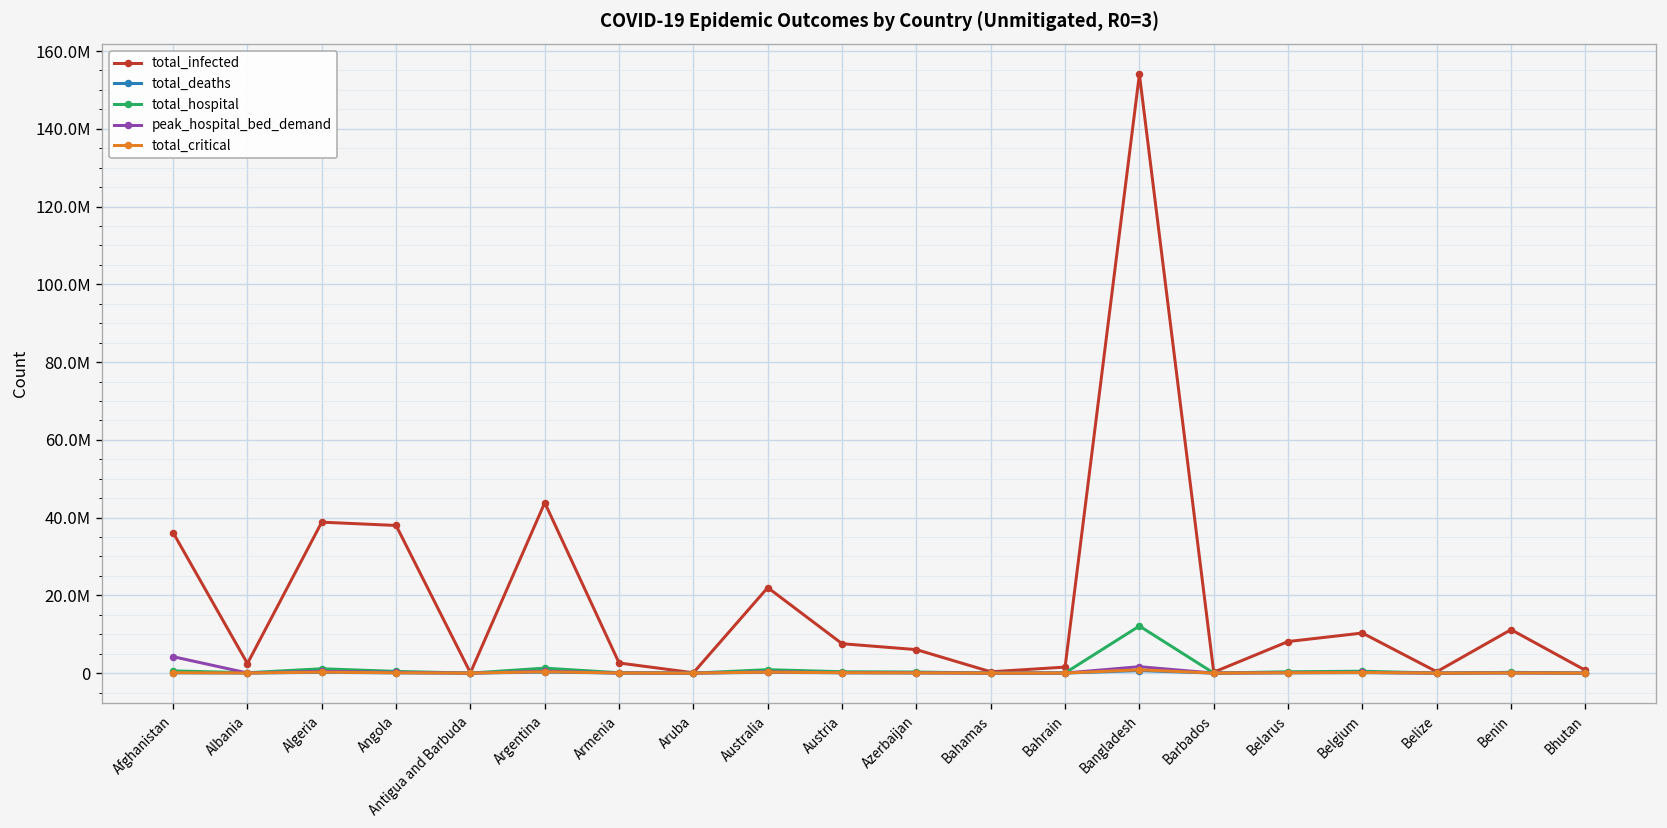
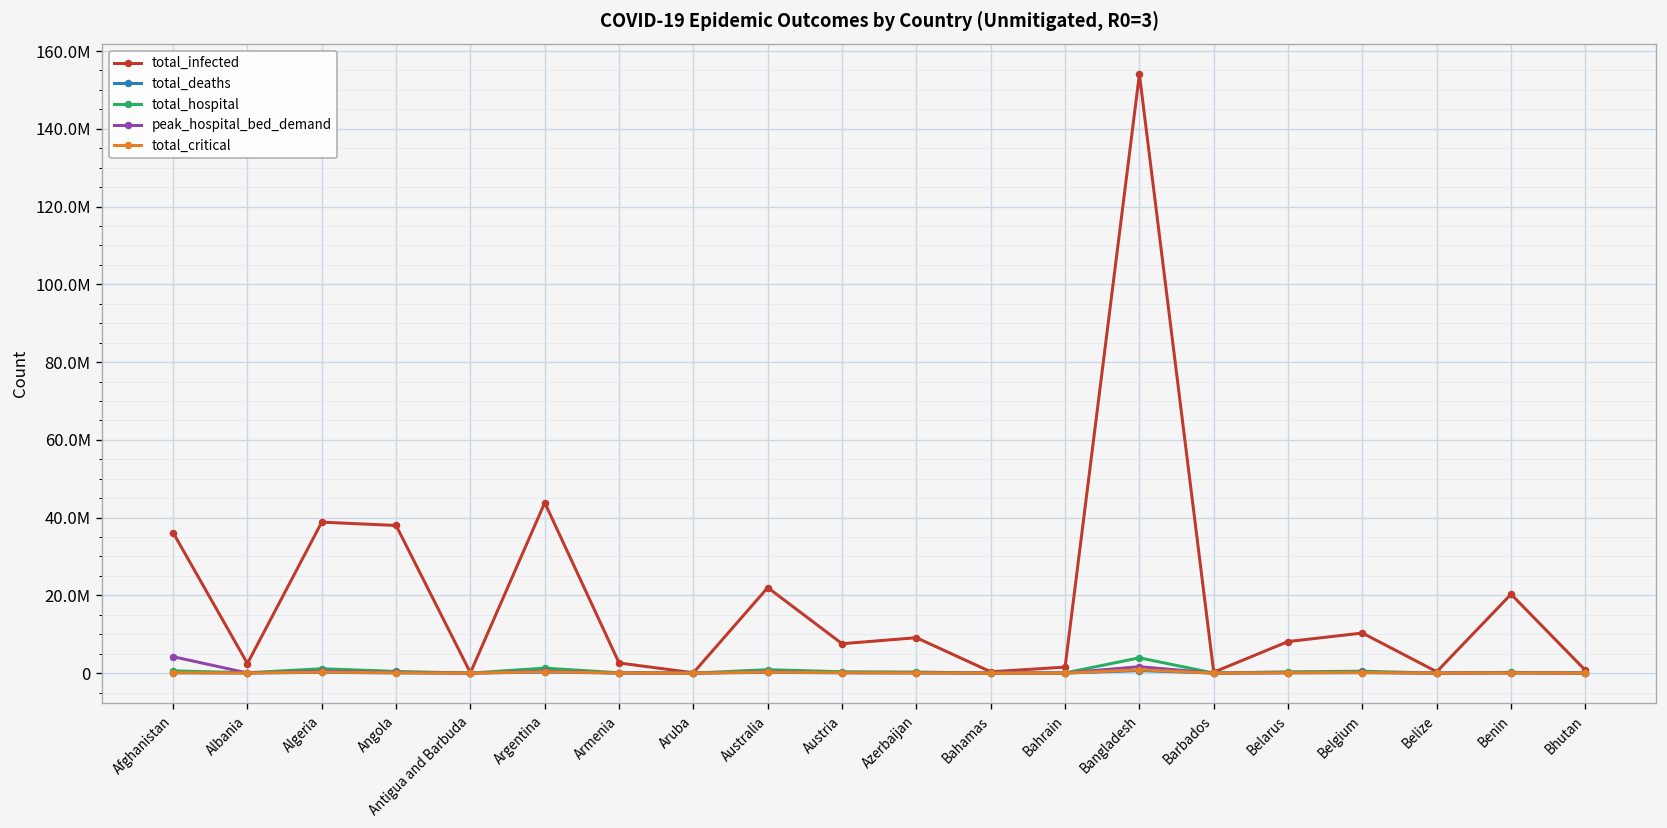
  {
    "total_infected": {
      "Afghanistan": 36000000,
      "Albania": 2000000,
      "Algeria": 39000000,
      "Angola": 38000000,
      "Argentina": 44000000,
      "Armenia": 3000000,
      "Australia": 22000000,
      "Austria": 8000000,
-     "Azerbaijan": 6000000,
+     "Azerbaijan": 9000000,
      "Bahrain": 2000000,
      "Bangladesh": 154000000,
      "Belarus": 8000000,
      "Belgium": 10000000,
-     "Benin": 11000000
+     "Benin": 20000000
    },
    "total_hospital": {
-     "Bangladesh": 12000000
+     "Bangladesh": 4000000
    },
    "peak_hospital_bed_demand": {
      "Afghanistan": 4000000,
      "Bangladesh": 2000000
    }
  }
